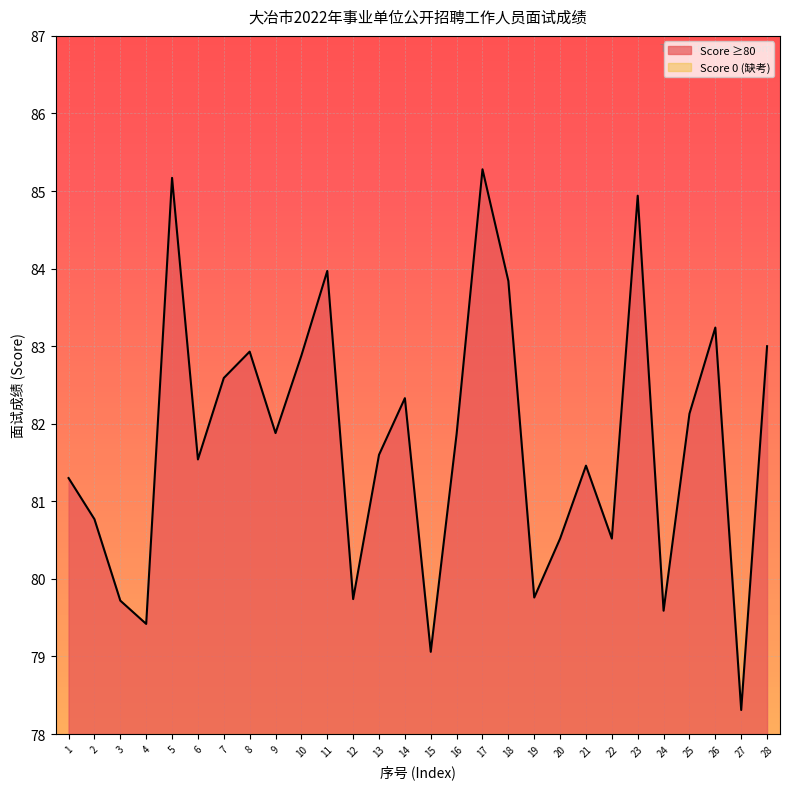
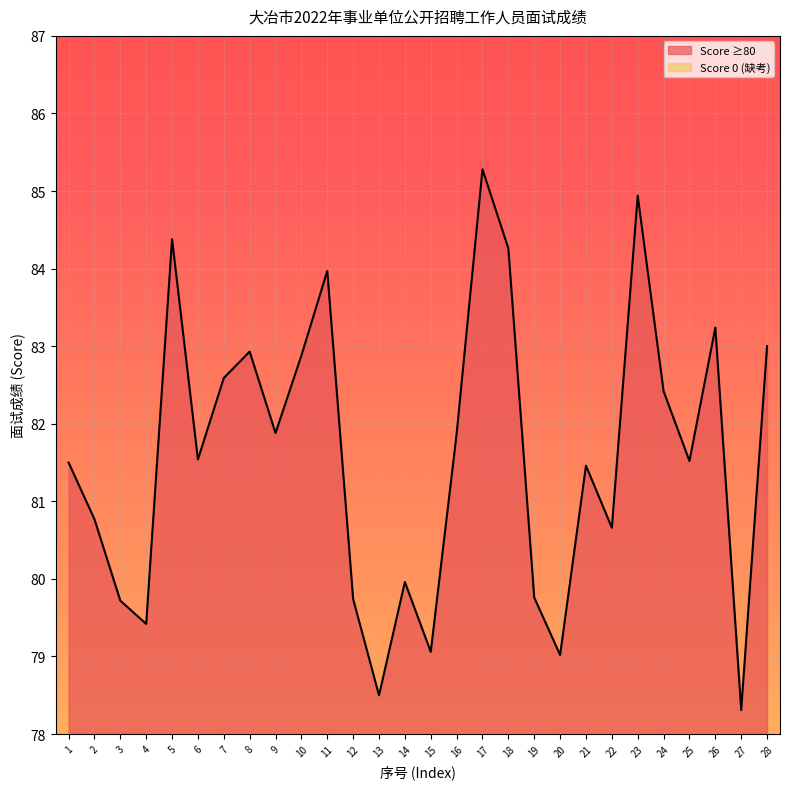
  {
    "Score ≥80": {
-     "1": 81.3,
+     "1": 81.5,
      "2": 80.8,
      "3": 79.7,
      "4": 79.4,
-     "5": 85.2,
+     "5": 84.4,
      "6": 81.5,
      "7": 82.6,
      "8": 82.9,
      "9": 81.9,
      "10": 82.9,
      "11": 84.0,
      "12": 79.7,
-     "13": 81.6,
-     "14": 82.3,
+     "13": 78.5,
+     "14": 80.0,
      "15": 79.1,
      "16": 81.9,
      "17": 85.3,
-     "18": 83.8,
+     "18": 84.3,
      "19": 79.8,
-     "20": 80.5,
+     "20": 79.0,
      "21": 81.5,
-     "22": 80.5,
+     "22": 80.7,
      "23": 84.9,
-     "24": 79.6,
-     "25": 82.1,
+     "24": 82.4,
+     "25": 81.5,
      "26": 83.2,
      "27": 78.3,
      "28": 83.0
    },
    "Score 0 (缺考)": {
      "4": 78.0,
      "5": 78.0,
      "7": 78.0,
      "11": 78.0,
      "14": 78.0,
      "16": 78.0,
      "25": 78.0,
      "27": 78.0
    }
  }
